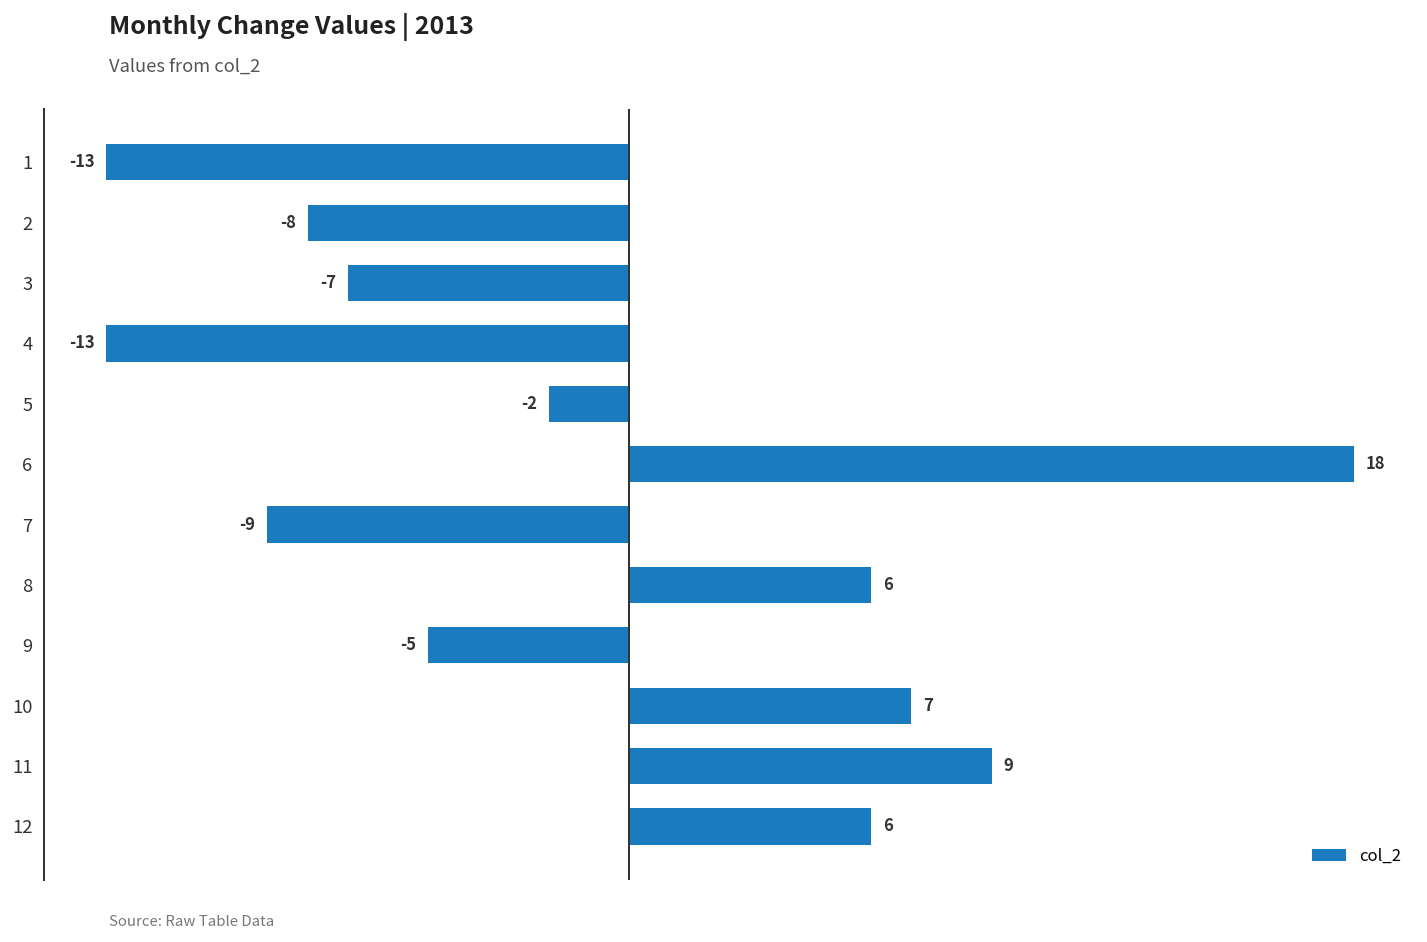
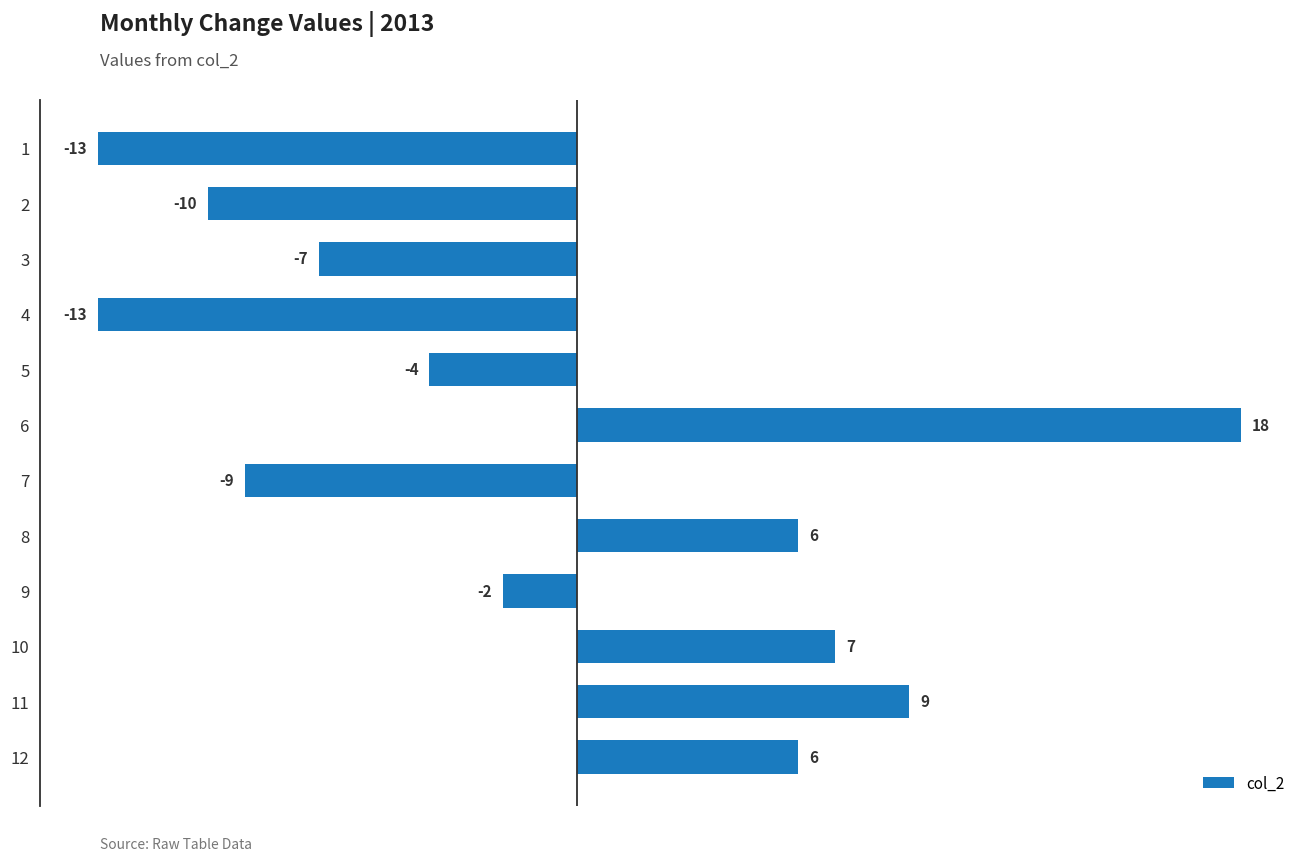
  {
    "1": -13,
-   "2": -8,
+   "2": -10,
    "3": -7,
    "4": -13,
-   "5": -2,
+   "5": -4,
    "6": 18,
    "7": -9,
    "8": 6,
-   "9": -5,
+   "9": -2,
    "10": 7,
    "11": 9,
    "12": 6
  }
